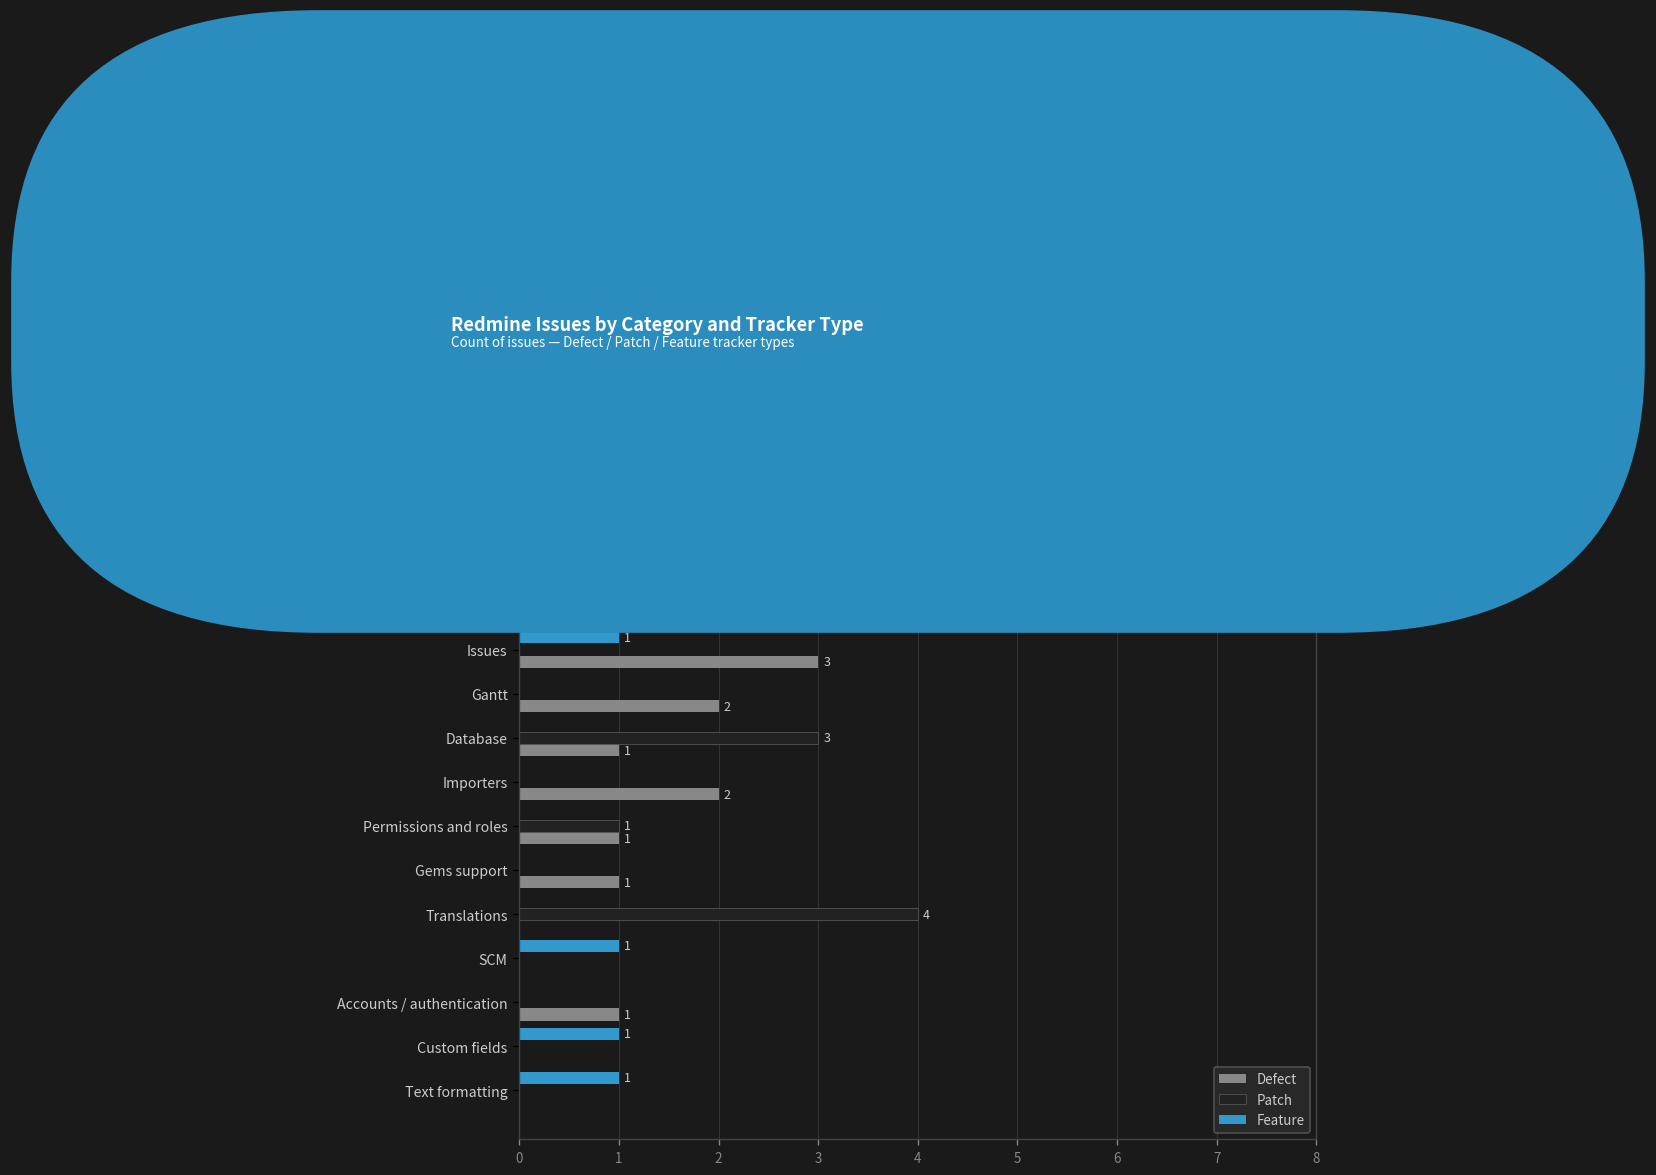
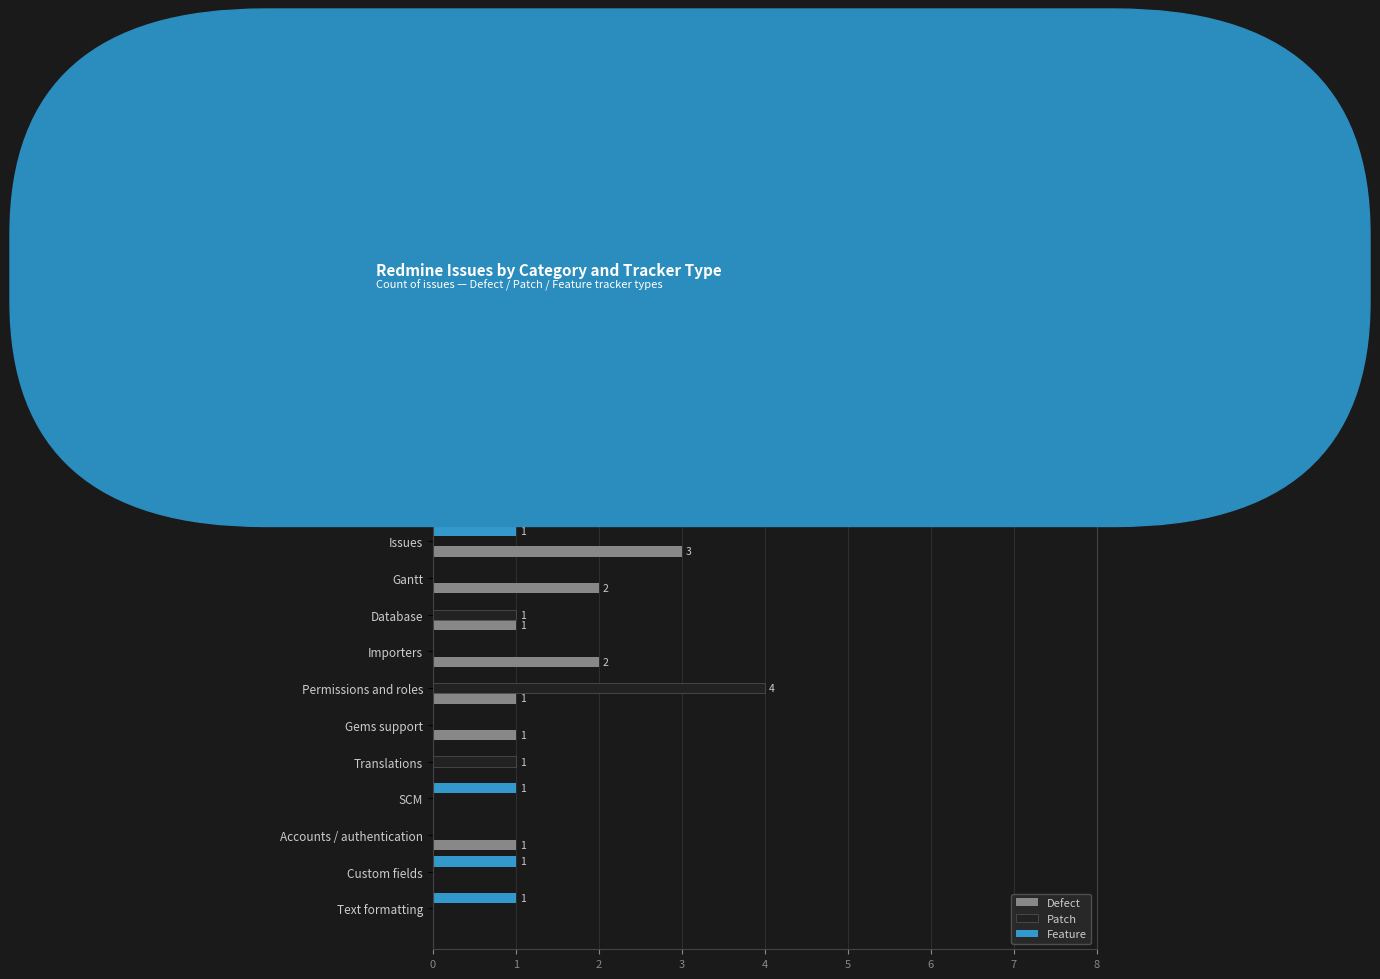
  {
    "Patch": {
-     "Database": 3,
-     "Permissions and roles": 1,
-     "Translations": 4
+     "Database": 1,
+     "Permissions and roles": 4,
+     "Translations": 1
    }
  }
